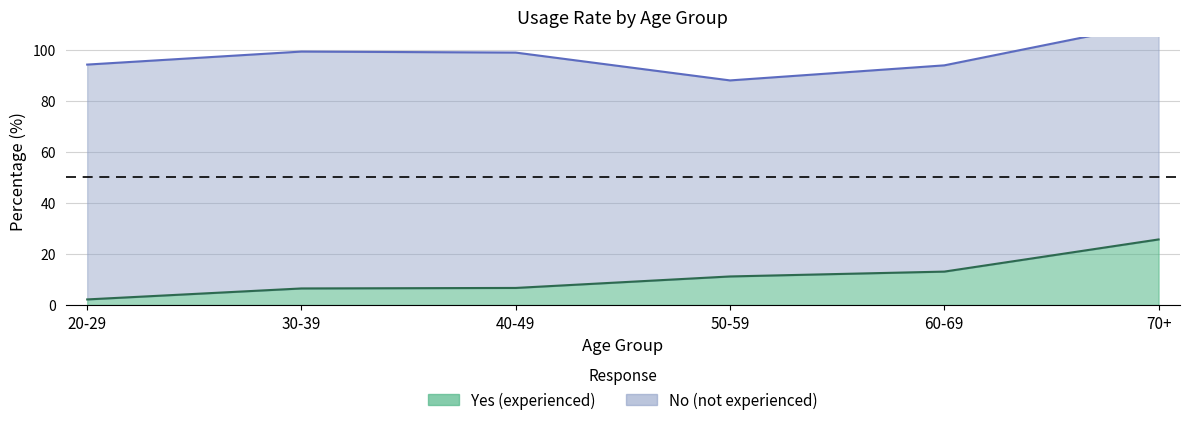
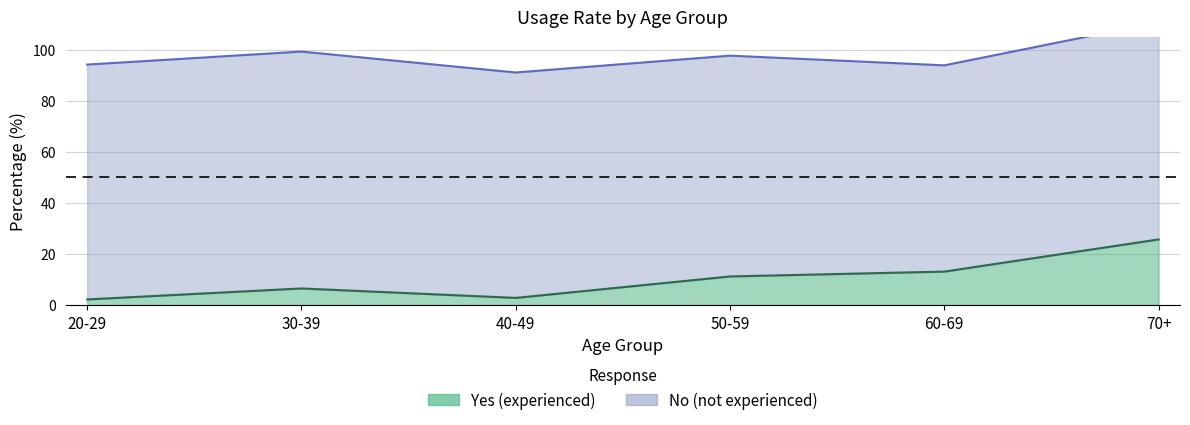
  {
    "Yes (experienced)": {
      "20-29": 2,
      "30-39": 7,
-     "40-49": 7,
+     "40-49": 3,
      "50-59": 11,
      "60-69": 13,
      "70+": 26
    },
    "No (not experienced)": {
      "20-29": 92,
      "30-39": 93,
-     "40-49": 92,
-     "50-59": 77,
+     "40-49": 88,
+     "50-59": 87,
      "60-69": 81
    }
  }
